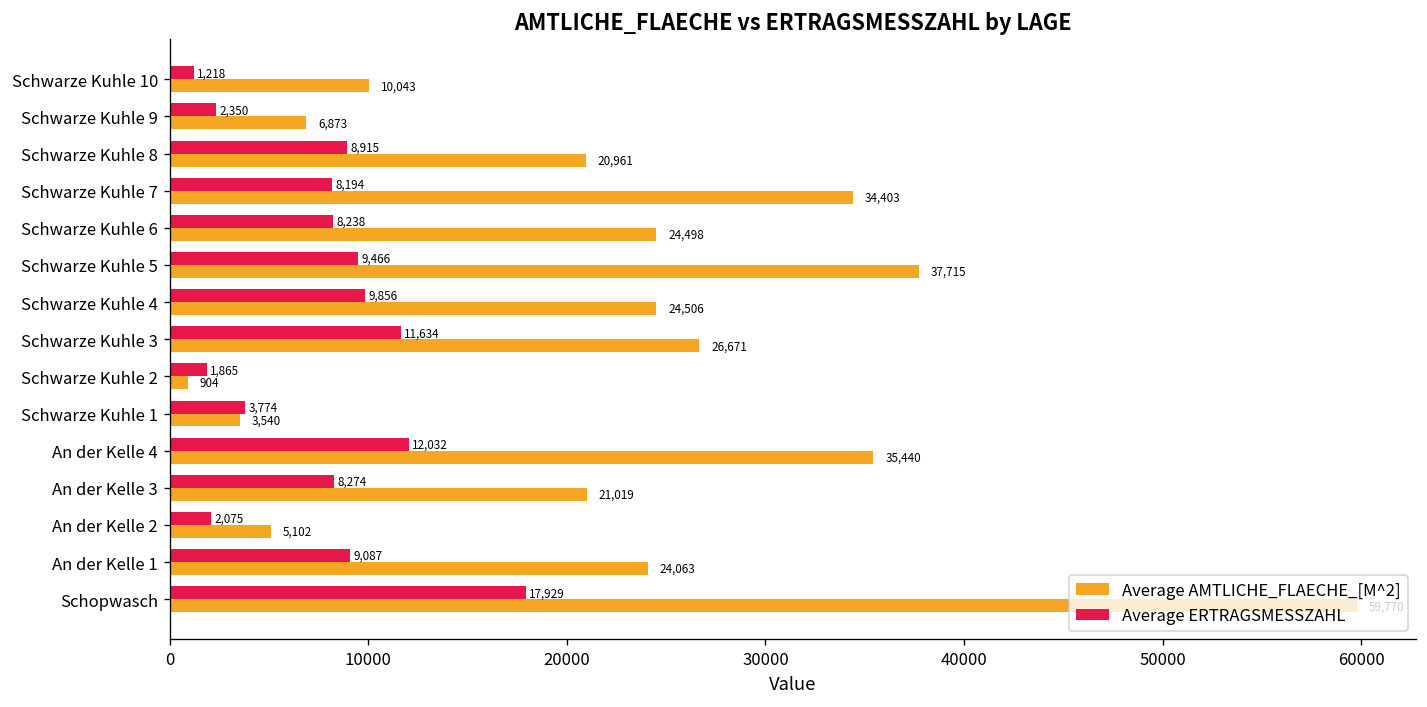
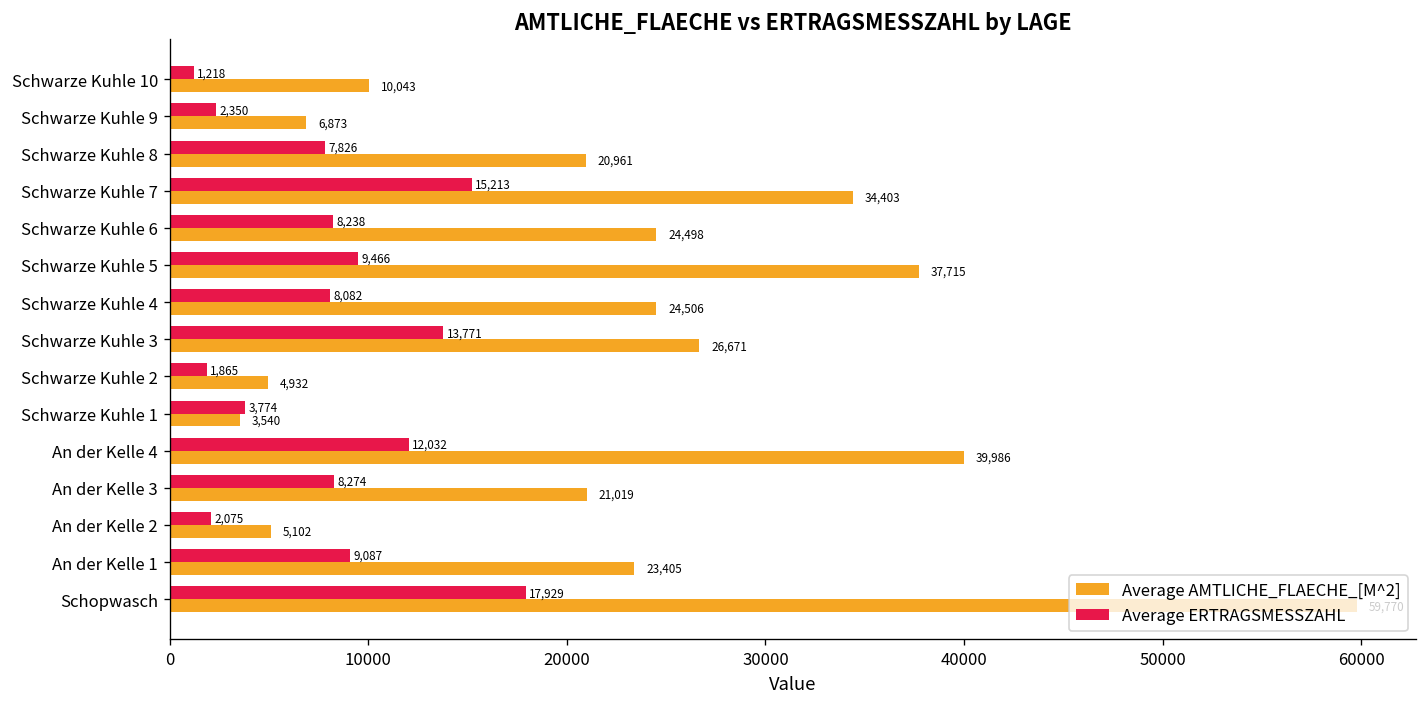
  {
    "Average AMTLICHE_FLAECHE_[M^2]": {
      "Schwarze Kuhle 10": "10,043",
      "Schwarze Kuhle 9": "6,873",
      "Schwarze Kuhle 8": "20,961",
      "Schwarze Kuhle 7": "34,403",
      "Schwarze Kuhle 6": "24,498",
      "Schwarze Kuhle 5": "37,715",
      "Schwarze Kuhle 4": "24,506",
      "Schwarze Kuhle 3": "26,671",
-     "Schwarze Kuhle 2": "904",
+     "Schwarze Kuhle 2": "4,932",
      "Schwarze Kuhle 1": "3,540",
-     "An der Kelle 4": "35,440",
+     "An der Kelle 4": "39,986",
      "An der Kelle 3": "21,019",
      "An der Kelle 2": "5,102",
-     "An der Kelle 1": "24,063"
+     "An der Kelle 1": "23,405"
    },
    "Average ERTRAGSMESSZAHL": {
      "Schwarze Kuhle 10": "1,218",
      "Schwarze Kuhle 9": "2,350",
-     "Schwarze Kuhle 8": "8,915",
-     "Schwarze Kuhle 7": "8,194",
+     "Schwarze Kuhle 8": "7,826",
+     "Schwarze Kuhle 7": "15,213",
      "Schwarze Kuhle 6": "8,238",
      "Schwarze Kuhle 5": "9,466",
-     "Schwarze Kuhle 4": "9,856",
-     "Schwarze Kuhle 3": "11,634",
+     "Schwarze Kuhle 4": "8,082",
+     "Schwarze Kuhle 3": "13,771",
      "Schwarze Kuhle 2": "1,865",
      "Schwarze Kuhle 1": "3,774",
      "An der Kelle 4": "12,032",
      "An der Kelle 3": "8,274",
      "An der Kelle 2": "2,075",
      "An der Kelle 1": "9,087",
      "Schopwasch": "17,929"
    }
  }
